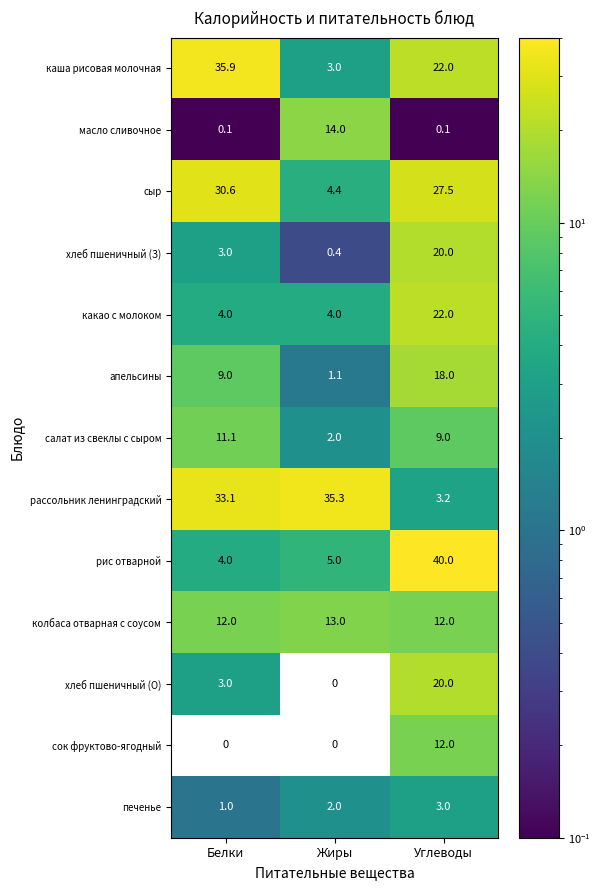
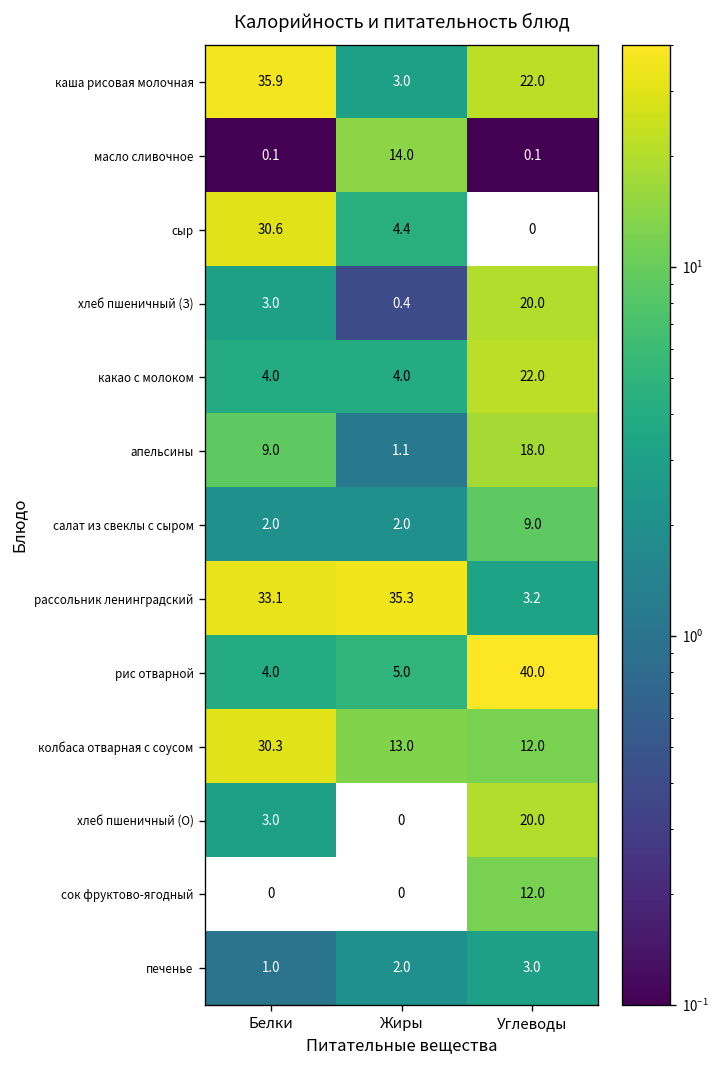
  {
    "каша рисовая молочная": {
      "Белки": 35.9,
      "Жиры": 3.0,
      "Углеводы": 22.0
    },
    "масло сливочное": {
      "Белки": 0.1,
      "Жиры": 14.0,
      "Углеводы": 0.1
    },
    "сыр": {
      "Белки": 30.6,
      "Жиры": 4.4,
-     "Углеводы": 27.5
+     "Углеводы": 0
    },
    "хлеб пшеничный (З)": {
      "Белки": 3.0,
      "Жиры": 0.4,
      "Углеводы": 20.0
    },
    "какао с молоком": {
      "Белки": 4.0,
      "Жиры": 4.0,
      "Углеводы": 22.0
    },
    "апельсины": {
      "Белки": 9.0,
      "Жиры": 1.1,
      "Углеводы": 18.0
    },
    "салат из свеклы с сыром": {
-     "Белки": 11.1,
+     "Белки": 2.0,
      "Жиры": 2.0,
      "Углеводы": 9.0
    },
    "рассольник ленинградский": {
      "Белки": 33.1,
      "Жиры": 35.3,
      "Углеводы": 3.2
    },
    "рис отварной": {
      "Белки": 4.0,
      "Жиры": 5.0,
      "Углеводы": 40.0
    },
    "колбаса отварная с соусом": {
-     "Белки": 12.0,
+     "Белки": 30.3,
      "Жиры": 13.0,
      "Углеводы": 12.0
    },
    "хлеб пшеничный (О)": {
      "Белки": 3.0,
      "Жиры": 0,
      "Углеводы": 20.0
    },
    "сок фруктово-ягодный": {
      "Белки": 0,
      "Жиры": 0,
      "Углеводы": 12.0
    },
    "печенье": {
      "Белки": 1.0,
      "Жиры": 2.0,
      "Углеводы": 3.0
    }
  }
